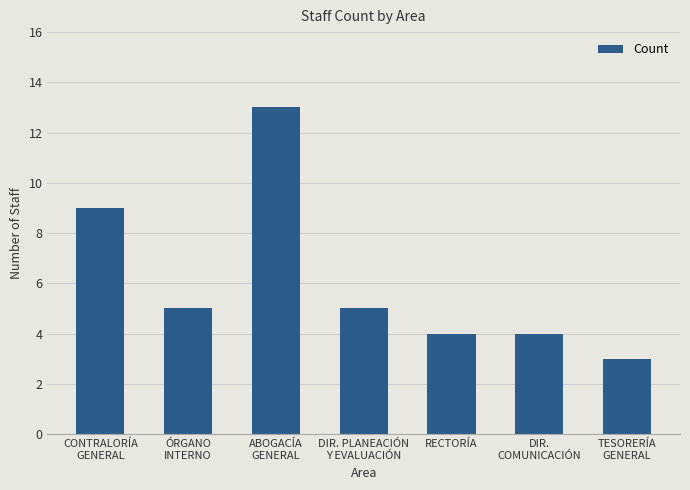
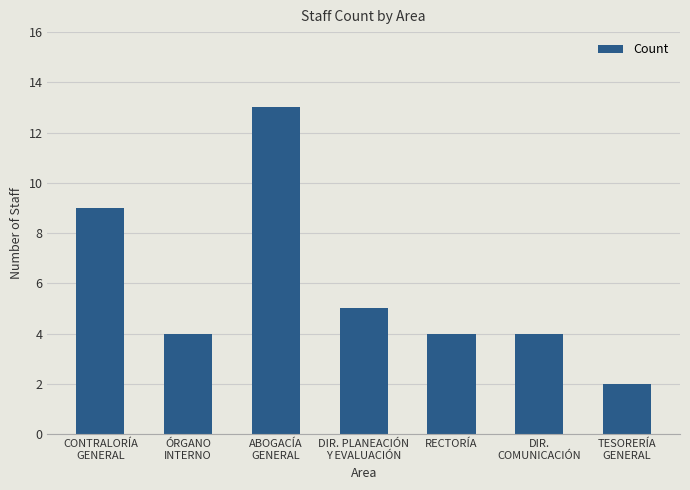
  {
    "CONTRALORÍA GENERAL": 9,
-   "ÓRGANO INTERNO": 5,
+   "ÓRGANO INTERNO": 4,
    "ABOGACÍA GENERAL": 13,
    "DIR. PLANEACIÓN Y EVALUACIÓN": 5,
    "RECTORÍA": 4,
    "DIR. COMUNICACIÓN": 4,
-   "TESORERÍA GENERAL": 3
+   "TESORERÍA GENERAL": 2
  }
